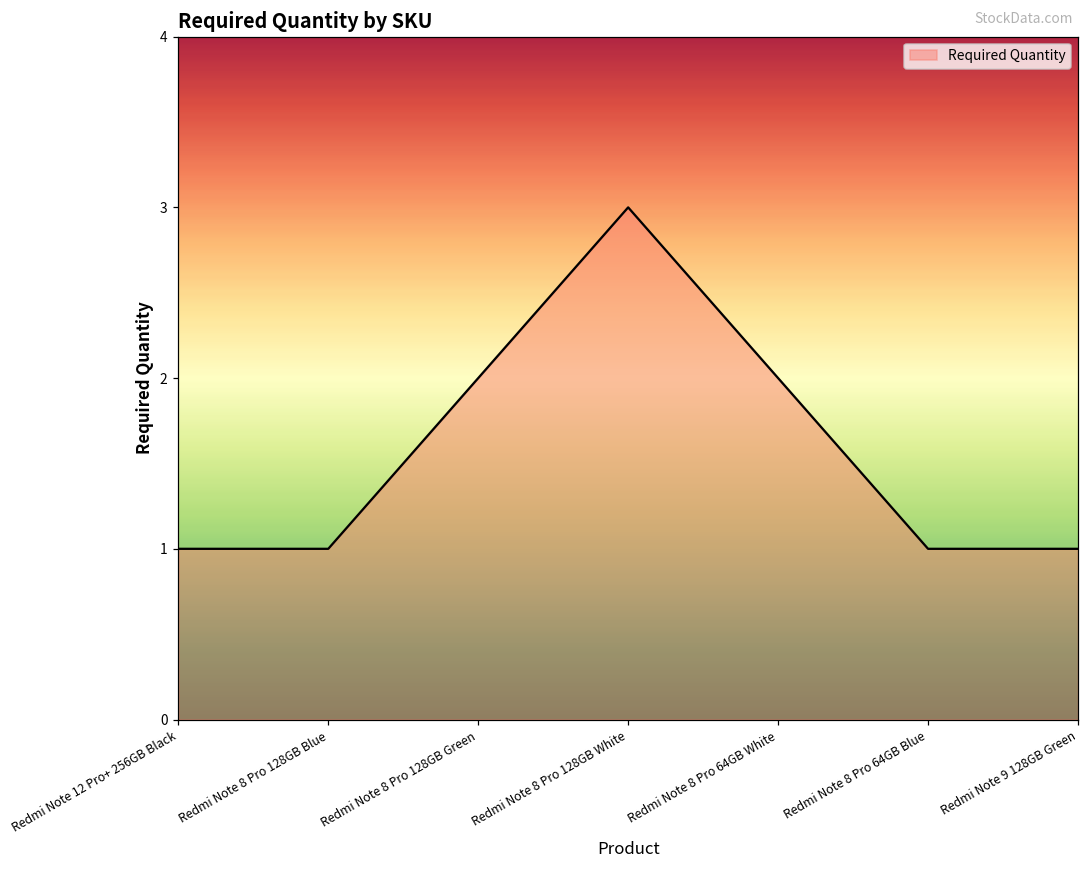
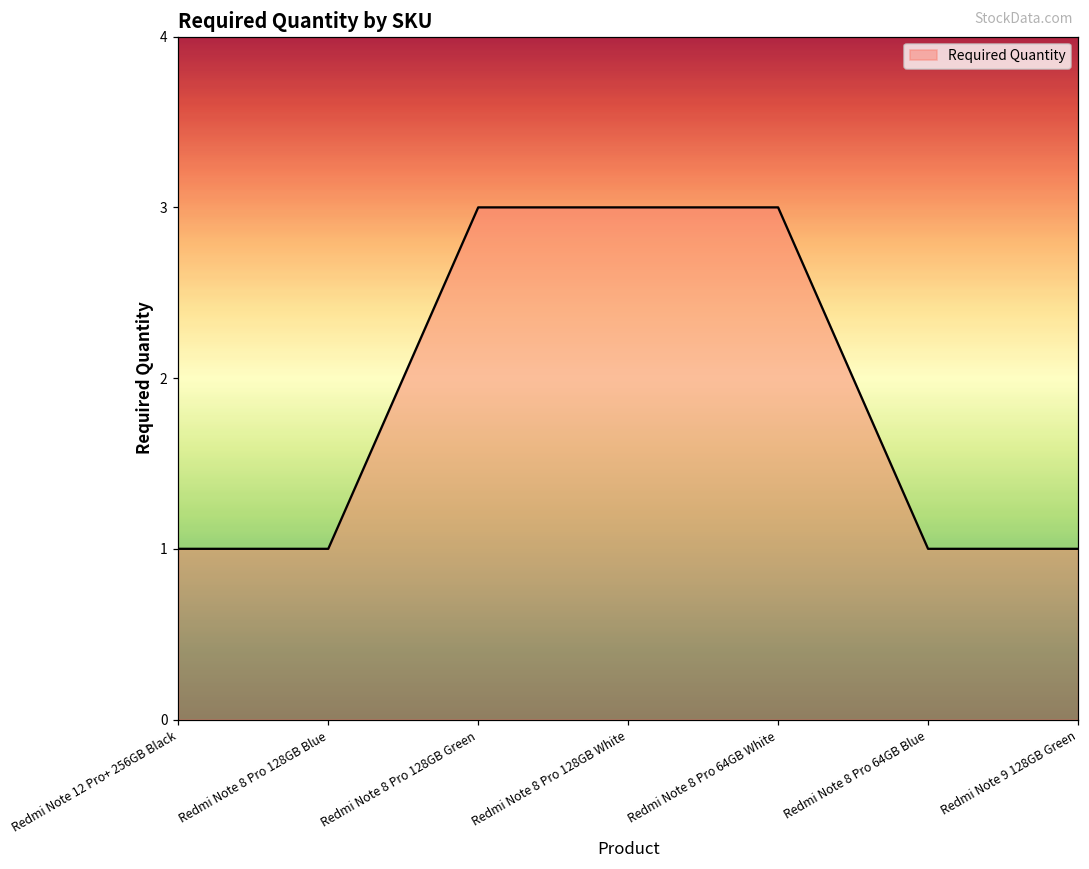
  {
    "Redmi Note 12 Pro+ 256GB Black": 1,
    "Redmi Note 8 Pro 128GB Blue": 1,
-   "Redmi Note 8 Pro 128GB Green": 2,
+   "Redmi Note 8 Pro 128GB Green": 3,
    "Redmi Note 8 Pro 128GB White": 3,
-   "Redmi Note 8 Pro 64GB White": 2,
+   "Redmi Note 8 Pro 64GB White": 3,
    "Redmi Note 8 Pro 64GB Blue": 1,
    "Redmi Note 9 128GB Green": 1
  }
